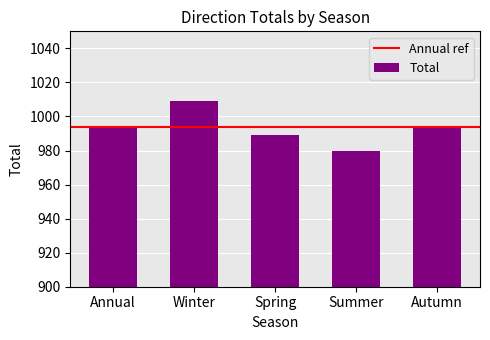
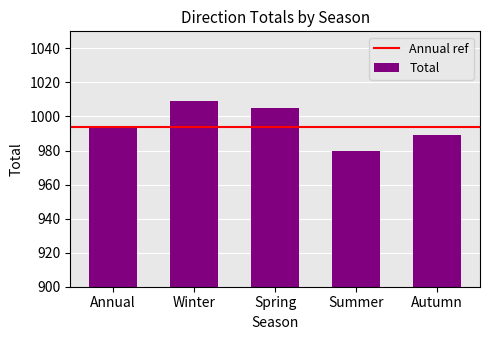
  {
    "Annual": 994,
    "Winter": 1009,
-   "Spring": 989,
+   "Spring": 1005,
    "Summer": 980,
-   "Autumn": 994
+   "Autumn": 989
  }
